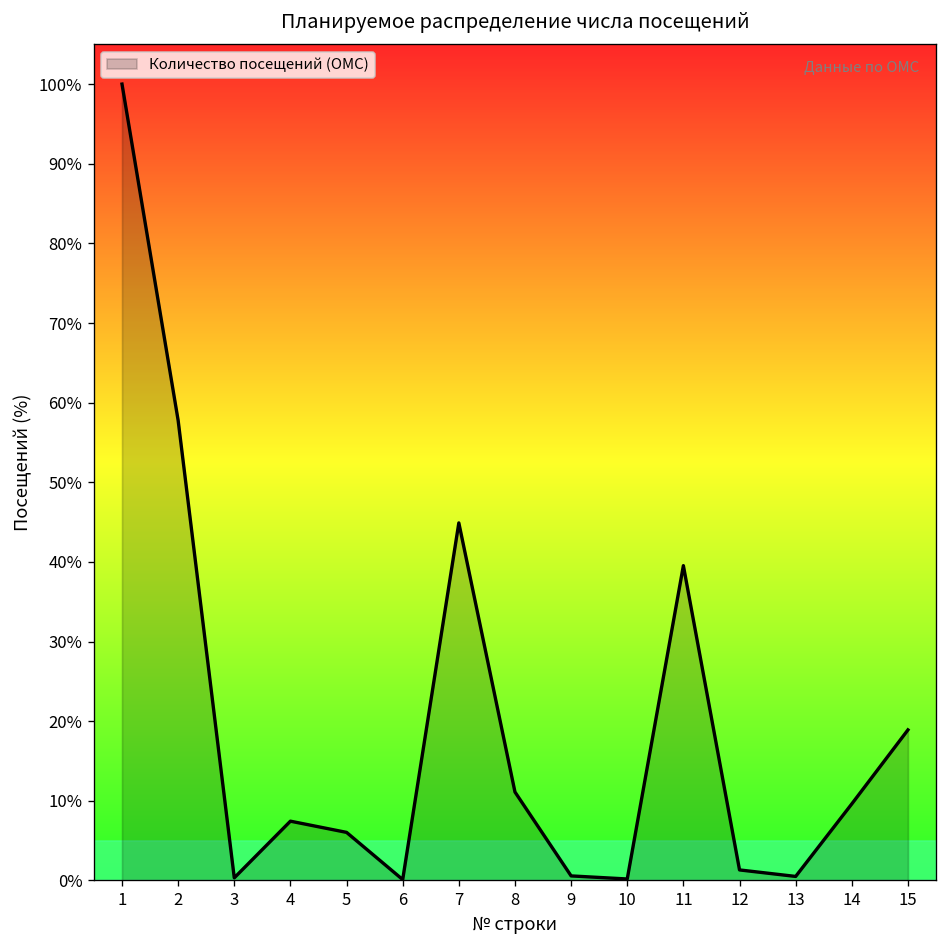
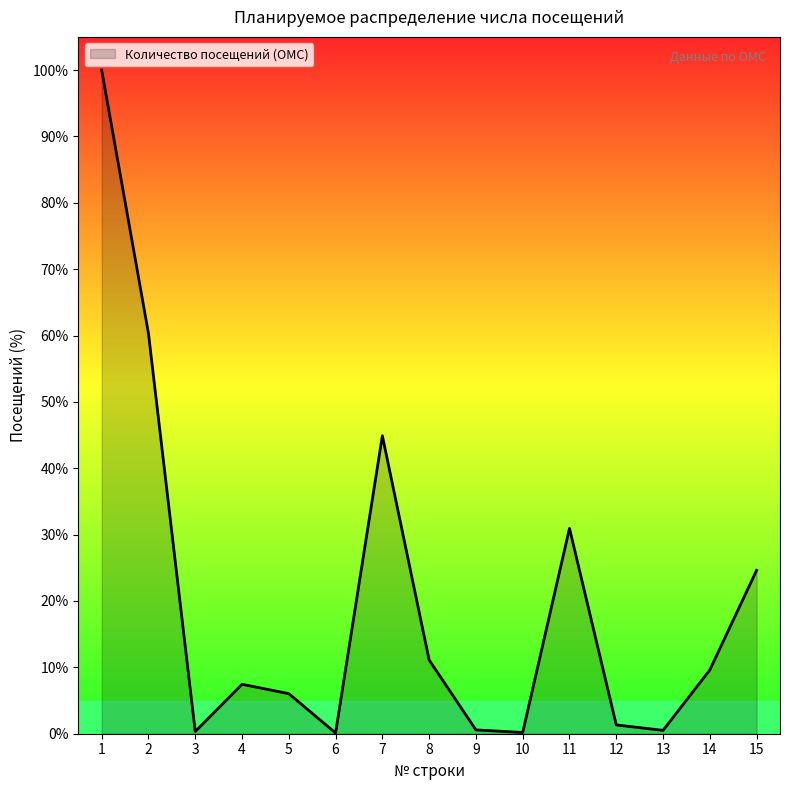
  {
    "1": "100%",
-   "2": "58%",
+   "2": "60%",
    "4": "7%",
    "5": "6%",
    "7": "45%",
    "8": "11%",
-   "11": "40%",
+   "11": "31%",
    "14": "10%",
-   "15": "19%"
+   "15": "25%"
  }
